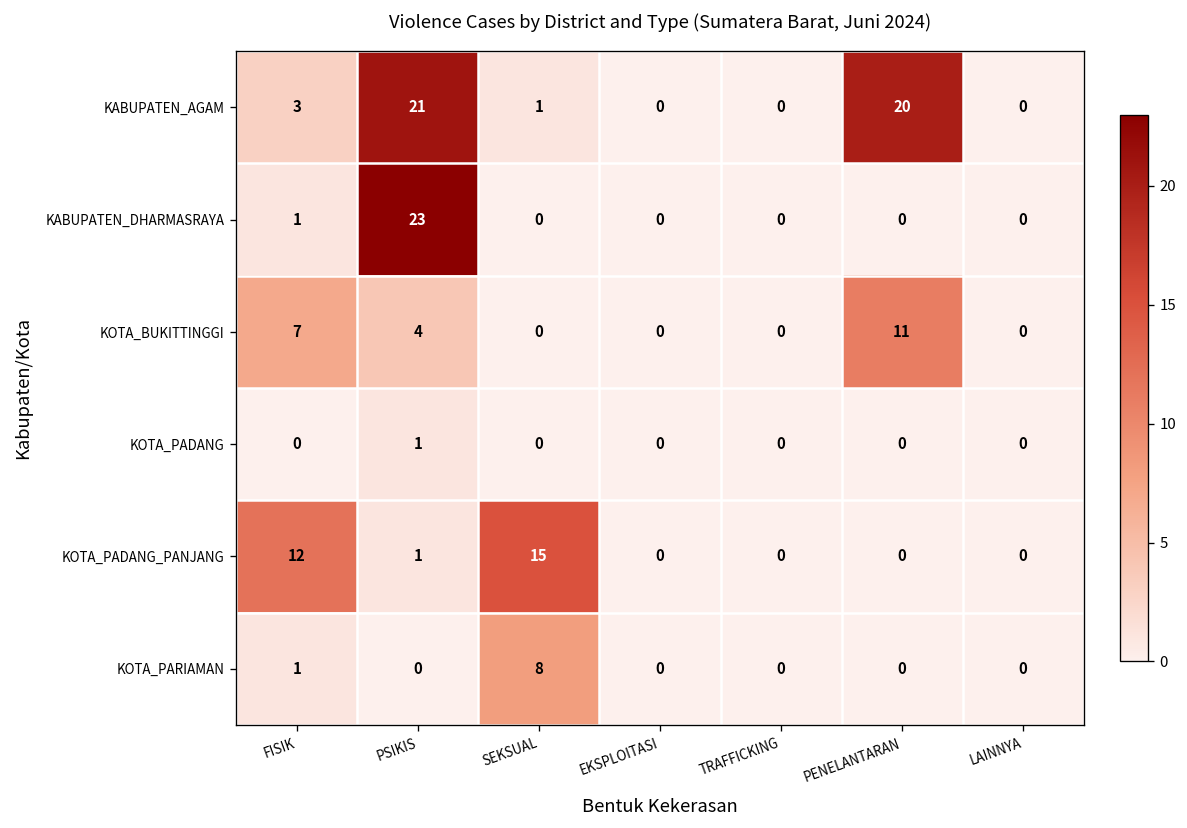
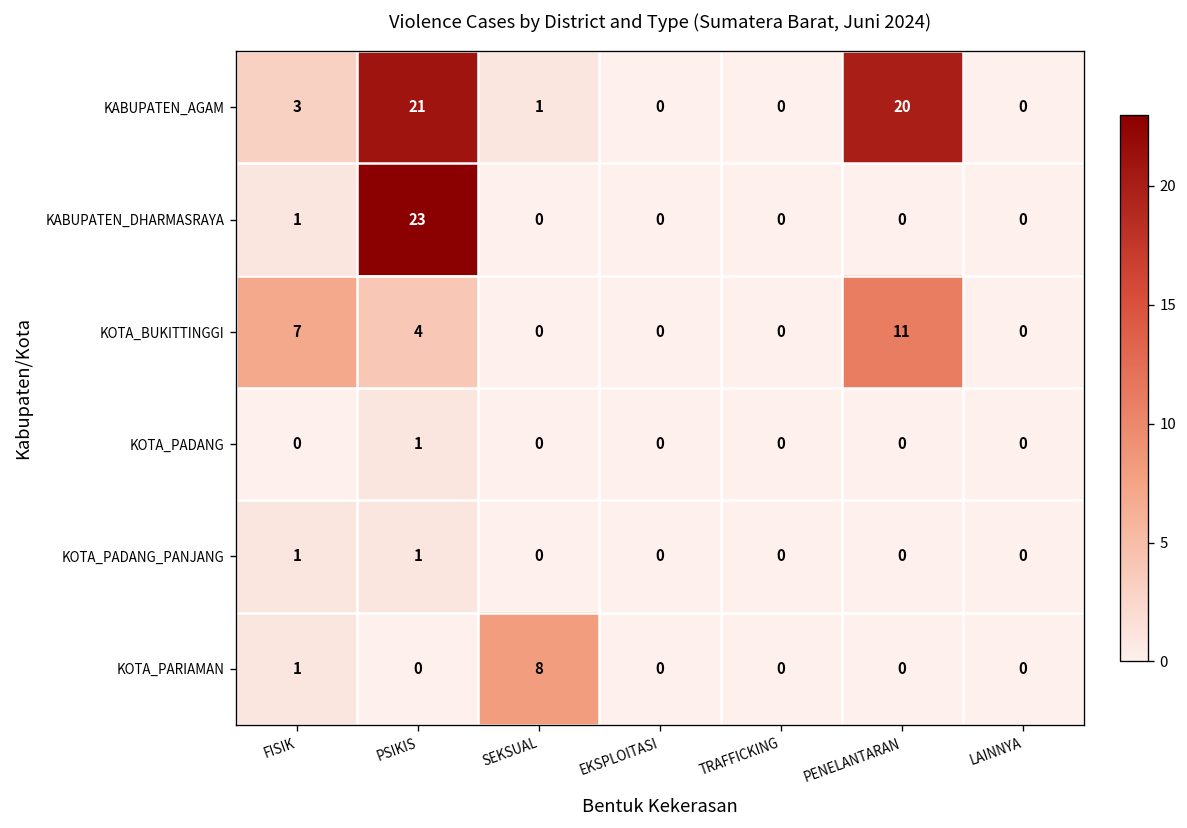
  {
    "KABUPATEN_AGAM": {
      "FISIK": 3,
      "PSIKIS": 21,
      "SEKSUAL": 1,
      "EKSPLOITASI": 0,
      "TRAFFICKING": 0,
      "PENELANTARAN": 20,
      "LAINNYA": 0
    },
    "KABUPATEN_DHARMASRAYA": {
      "FISIK": 1,
      "PSIKIS": 23,
      "SEKSUAL": 0,
      "EKSPLOITASI": 0,
      "TRAFFICKING": 0,
      "PENELANTARAN": 0,
      "LAINNYA": 0
    },
    "KOTA_BUKITTINGGI": {
      "FISIK": 7,
      "PSIKIS": 4,
      "SEKSUAL": 0,
      "EKSPLOITASI": 0,
      "TRAFFICKING": 0,
      "PENELANTARAN": 11,
      "LAINNYA": 0
    },
    "KOTA_PADANG": {
      "FISIK": 0,
      "PSIKIS": 1,
      "SEKSUAL": 0,
      "EKSPLOITASI": 0,
      "TRAFFICKING": 0,
      "PENELANTARAN": 0,
      "LAINNYA": 0
    },
    "KOTA_PADANG_PANJANG": {
-     "FISIK": 12,
+     "FISIK": 1,
      "PSIKIS": 1,
-     "SEKSUAL": 15,
+     "SEKSUAL": 0,
      "EKSPLOITASI": 0,
      "TRAFFICKING": 0,
      "PENELANTARAN": 0,
      "LAINNYA": 0
    },
    "KOTA_PARIAMAN": {
      "FISIK": 1,
      "PSIKIS": 0,
      "SEKSUAL": 8,
      "EKSPLOITASI": 0,
      "TRAFFICKING": 0,
      "PENELANTARAN": 0,
      "LAINNYA": 0
    }
  }
